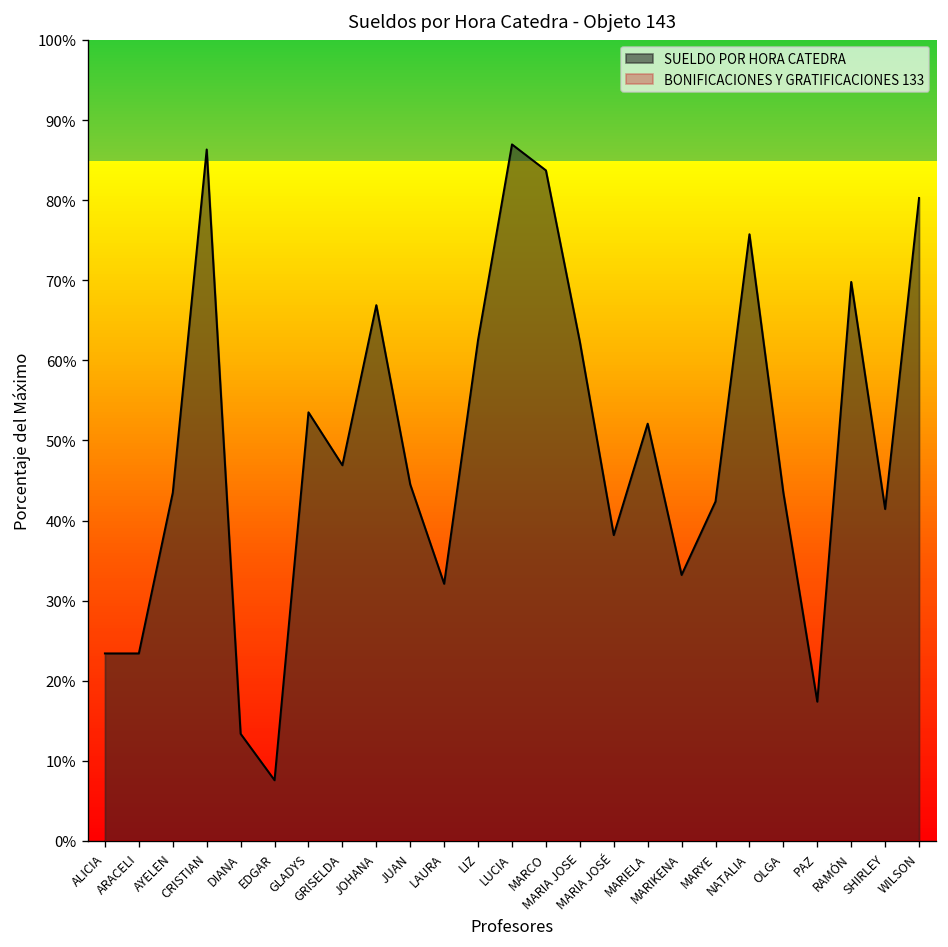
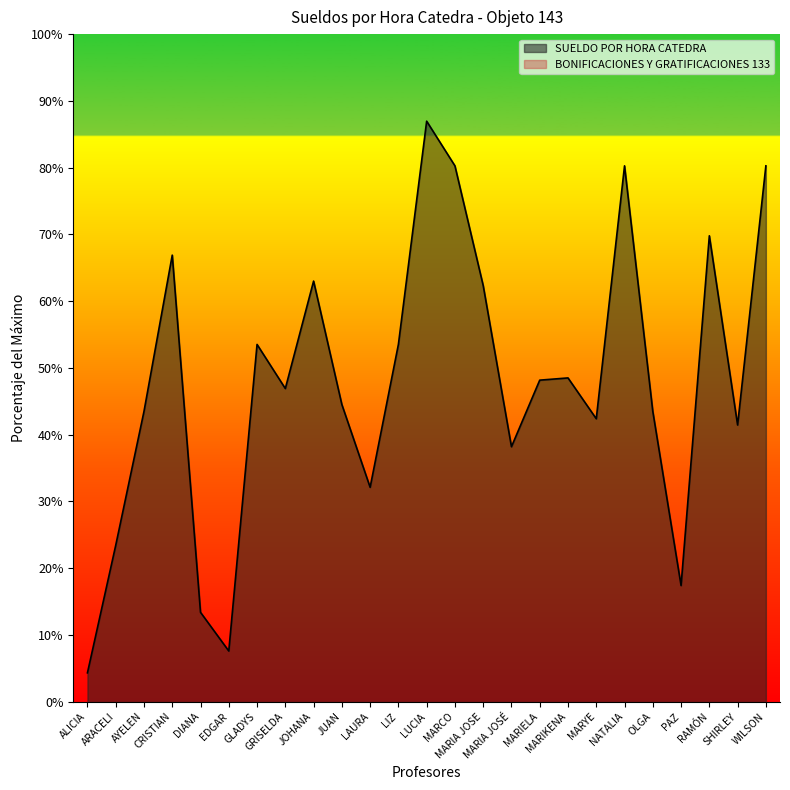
  {
    "SUELDO POR HORA CATEDRA": {
-     "ALICIA": "23%",
+     "ALICIA": "4%",
      "ARACELI": "23%",
      "AYELEN": "43%",
-     "CRISTIAN": "86%",
+     "CRISTIAN": "67%",
      "DIANA": "13%",
      "EDGAR": "8%",
      "GLADYS": "54%",
      "GRISELDA": "47%",
-     "JOHANA": "67%",
+     "JOHANA": "63%",
      "JUAN": "45%",
      "LAURA": "32%",
-     "LIZ": "63%",
+     "LIZ": "54%",
      "LUCIA": "87%",
-     "MARCO": "84%",
+     "MARCO": "80%",
      "MARIA JOSE": "62%",
      "MARIA JOSÉ": "38%",
-     "MARIELA": "52%",
-     "MARIKENA": "33%",
+     "MARIELA": "48%",
+     "MARIKENA": "48%",
      "MARYE": "42%",
-     "NATALIA": "76%",
+     "NATALIA": "80%",
      "OLGA": "43%",
      "PAZ": "17%",
      "RAMÓN": "70%",
      "SHIRLEY": "41%",
      "WILSON": "80%"
    },
    "BONIFICACIONES Y GRATIFICACIONES 133": {
      "ALICIA": "0%",
      "ARACELI": "0%",
      "AYELEN": "0%",
      "CRISTIAN": "0%",
      "DIANA": "0%",
      "EDGAR": "0%",
      "GLADYS": "0%",
      "GRISELDA": "0%",
      "JOHANA": "0%",
      "JUAN": "0%",
      "LAURA": "0%",
      "LIZ": "0%",
      "LUCIA": "0%",
      "MARCO": "0%",
      "MARIA JOSE": "0%",
      "MARIA JOSÉ": "0%",
      "MARIELA": "0%",
      "MARIKENA": "0%",
      "MARYE": "0%",
      "NATALIA": "0%",
      "OLGA": "0%",
      "PAZ": "0%",
      "RAMÓN": "0%",
      "SHIRLEY": "0%",
      "WILSON": "0%"
    }
  }
